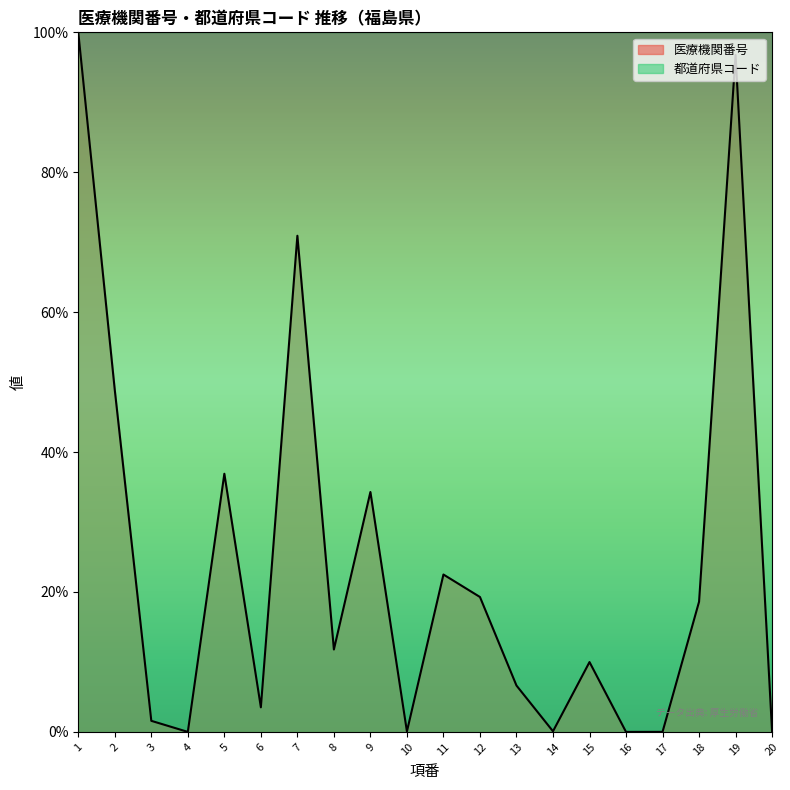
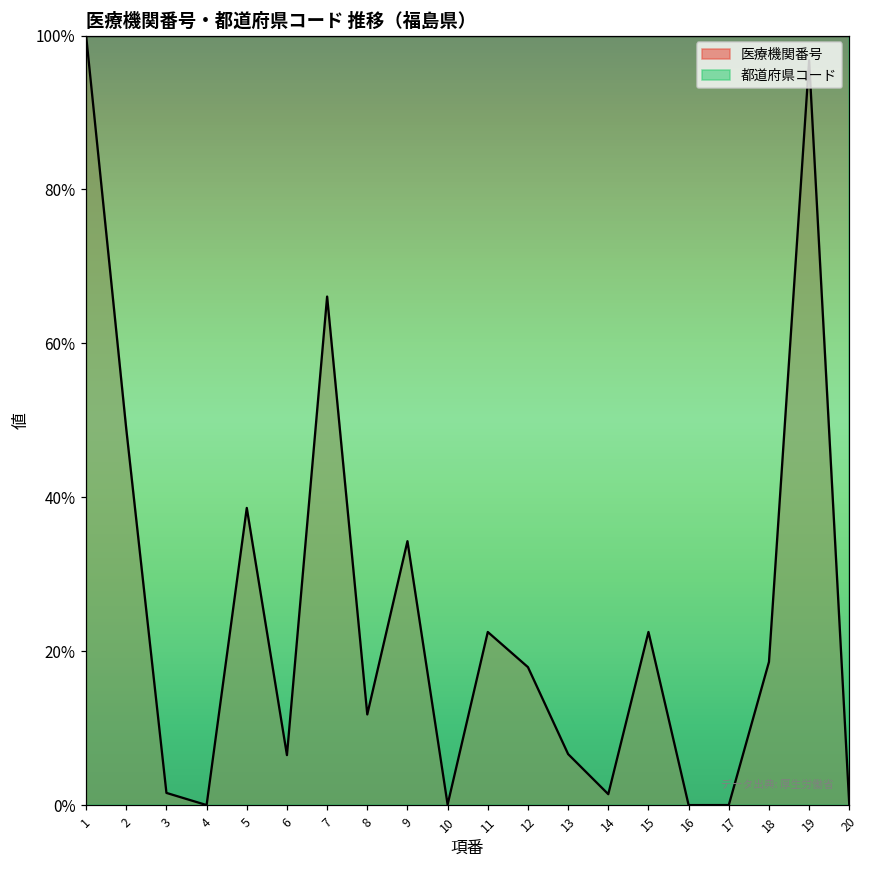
  {
    "医療機関番号": {
      "2": "49%",
      "3": "2%",
      "4": "0%",
-     "5": "37%",
-     "6": "4%",
-     "7": "71%",
+     "5": "39%",
+     "6": "6%",
+     "7": "66%",
      "8": "12%",
      "9": "34%",
      "10": "0%",
      "11": "22%",
-     "12": "19%",
+     "12": "18%",
      "13": "7%",
-     "14": "0%",
-     "15": "10%",
+     "14": "1%",
+     "15": "22%",
      "16": "0%",
      "17": "0%",
      "18": "19%",
      "20": "0%"
    },
    "都道府県コード": {
      "2": "100%",
      "3": "100%",
      "4": "100%",
      "5": "100%",
      "6": "100%",
      "7": "100%",
      "8": "100%",
      "9": "100%",
      "10": "100%",
      "11": "100%",
      "12": "100%",
      "13": "100%",
      "14": "100%",
      "15": "100%",
      "16": "100%",
      "17": "100%",
      "18": "100%",
      "19": "100%",
      "20": "100%"
    }
  }
